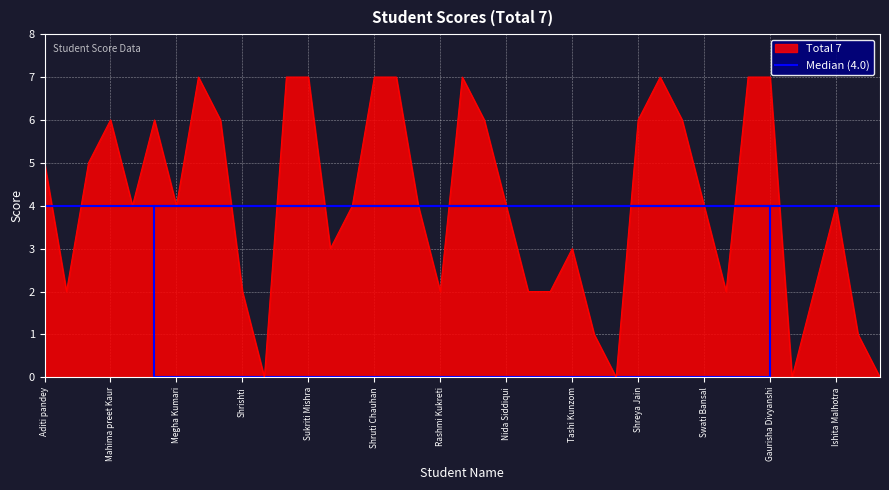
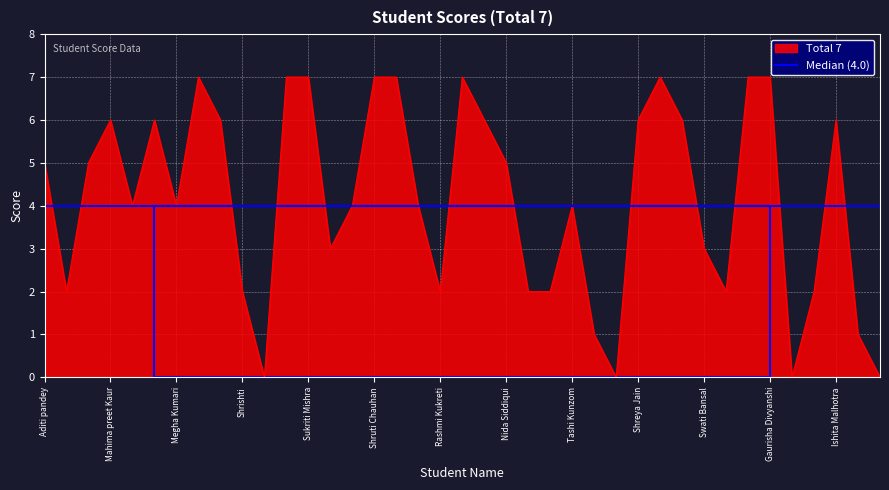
  {
    "Aditi pandey": 5,
    "Mahima preet Kaur": 6,
    "Megha Kumari": 4,
    "Shrishti": 2,
    "Sukriti Mishra": 7,
    "Shruti Chauhan": 7,
    "Rashmi Kukreti": 2,
-   "Nida Siddiqui": 4,
-   "Tashi Kunzom": 3,
+   "Nida Siddiqui": 5,
+   "Tashi Kunzom": 4,
    "Shreya Jain": 6,
-   "Swati Bansal": 4,
+   "Swati Bansal": 3,
    "Gaurisha Divyanshi": 7,
-   "Ishita Malhotra": 4
+   "Ishita Malhotra": 6
  }
